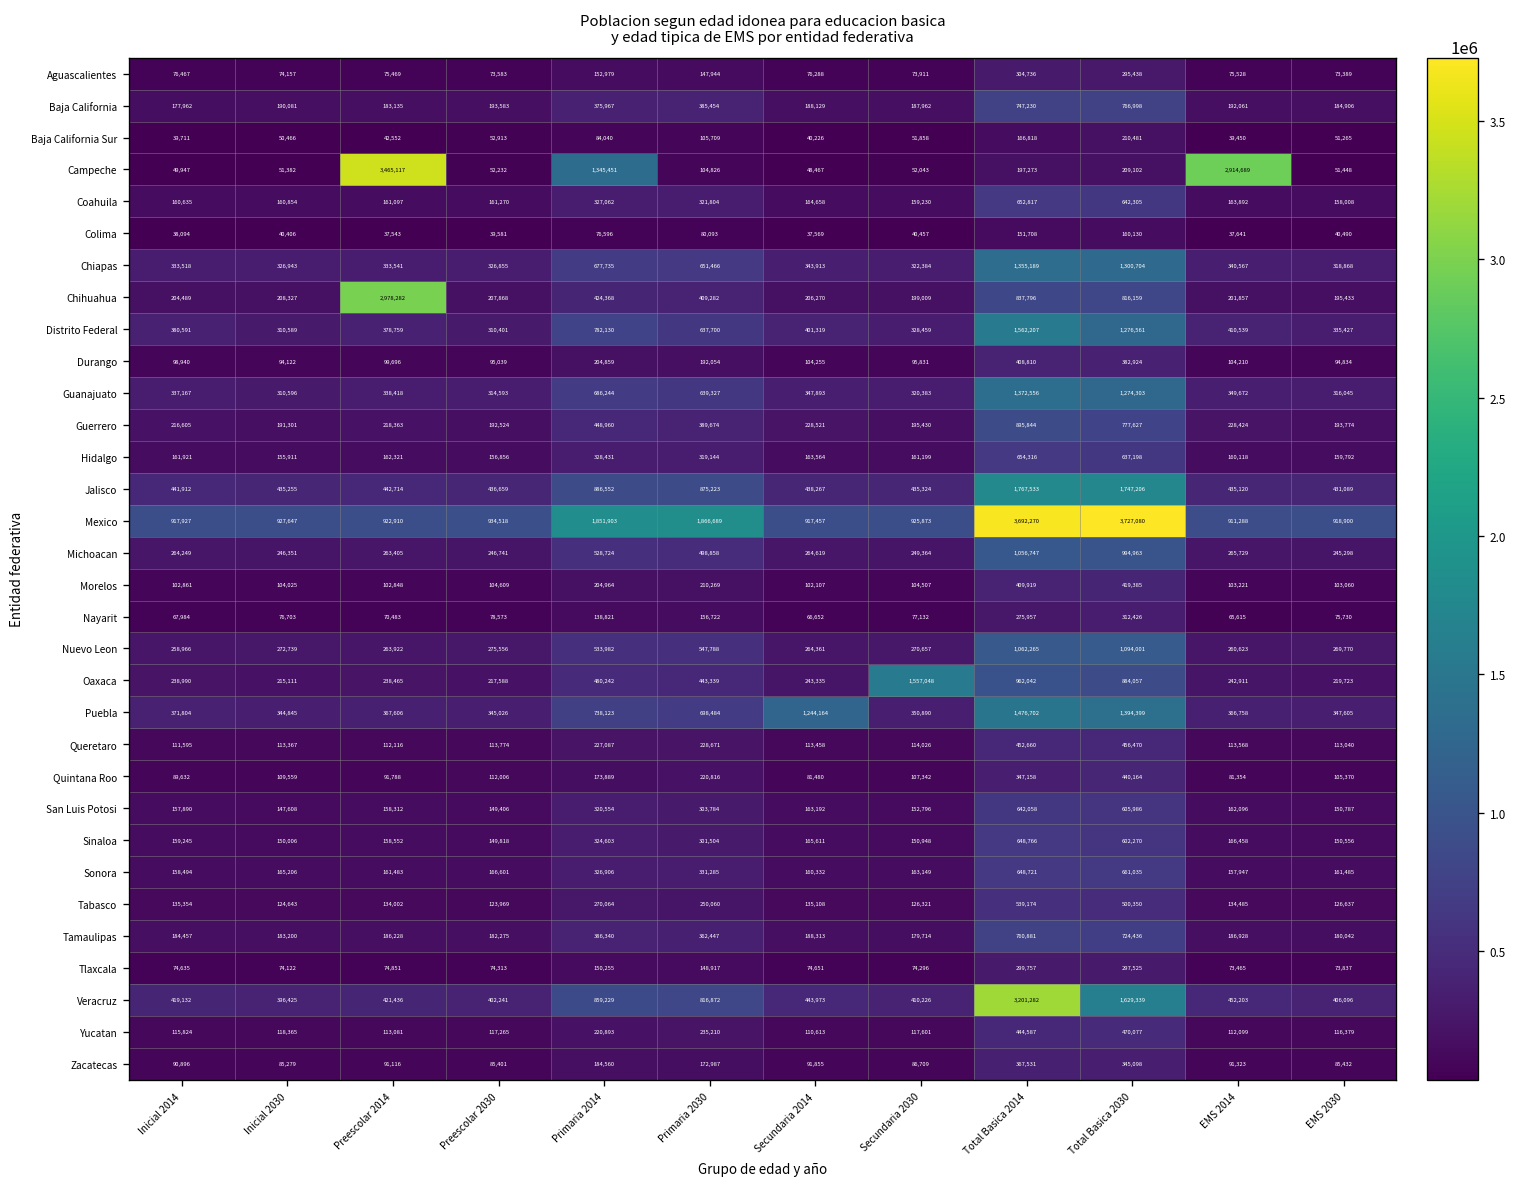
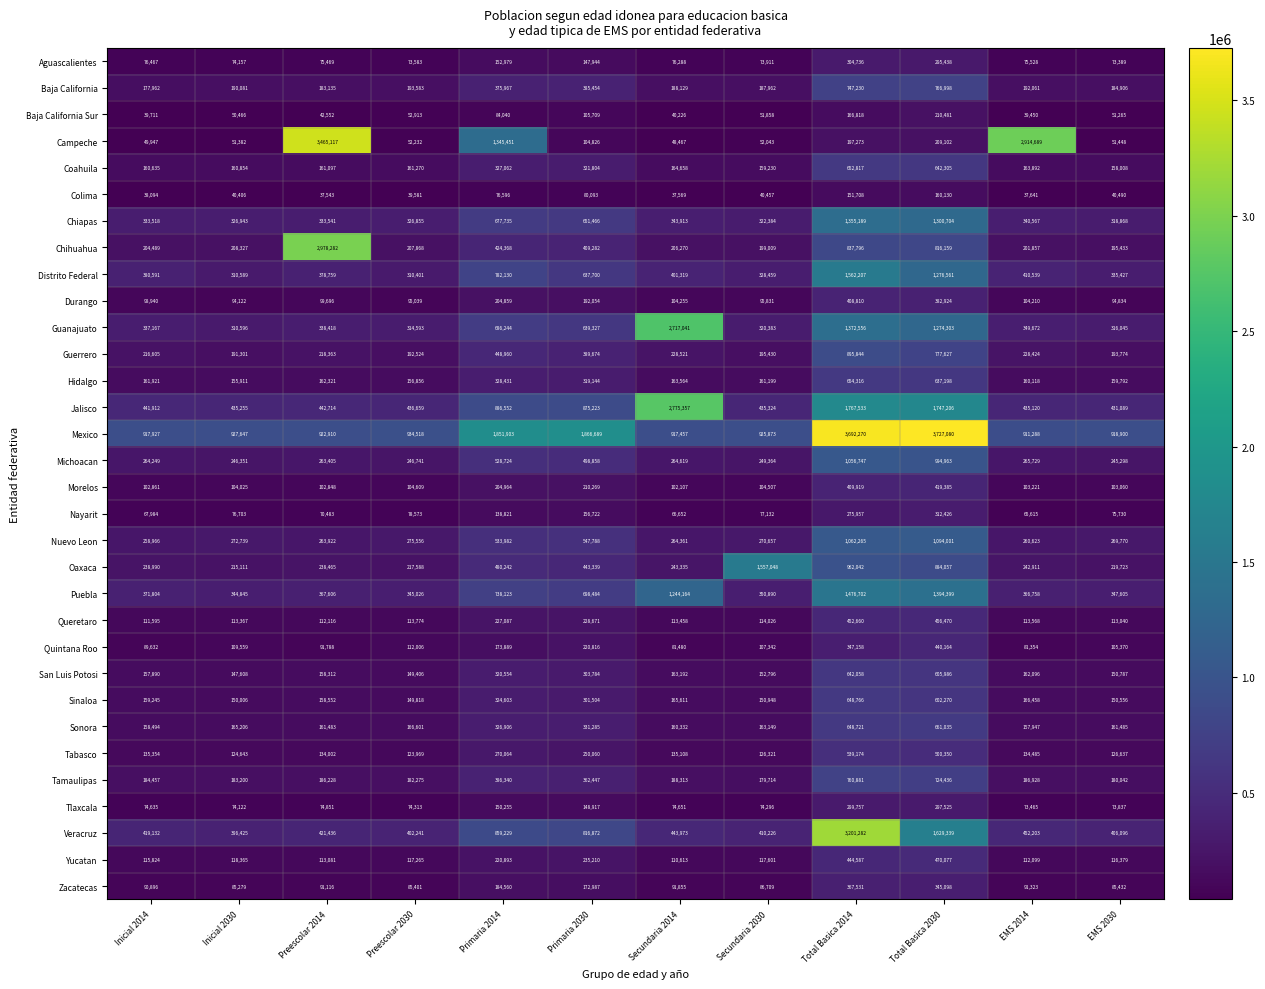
  {
    "Guanajuato": {
      "Inicial 2014": "337,167",
      "Inicial 2030": "310,596",
      "Preescolar 2014": "338,418",
      "Preescolar 2030": "314,593",
      "Primaria 2014": "686,244",
      "Primaria 2030": "639,327",
-     "Secundaria 2014": "347,893",
+     "Secundaria 2014": "2,717,041",
      "Secundaria 2030": "320,383",
      "Total Basica 2014": "1,372,556",
      "Total Basica 2030": "1,274,303",
      "EMS 2014": "349,672",
      "EMS 2030": "316,045"
    },
    "Jalisco": {
      "Inicial 2014": "441,912",
      "Inicial 2030": "435,255",
      "Preescolar 2014": "442,714",
      "Preescolar 2030": "436,659",
      "Primaria 2014": "886,552",
      "Primaria 2030": "875,223",
-     "Secundaria 2014": "438,267",
+     "Secundaria 2014": "2,775,357",
      "Secundaria 2030": "435,324",
      "Total Basica 2014": "1,767,533",
      "Total Basica 2030": "1,747,206",
      "EMS 2014": "435,120",
      "EMS 2030": "431,089"
    }
  }
